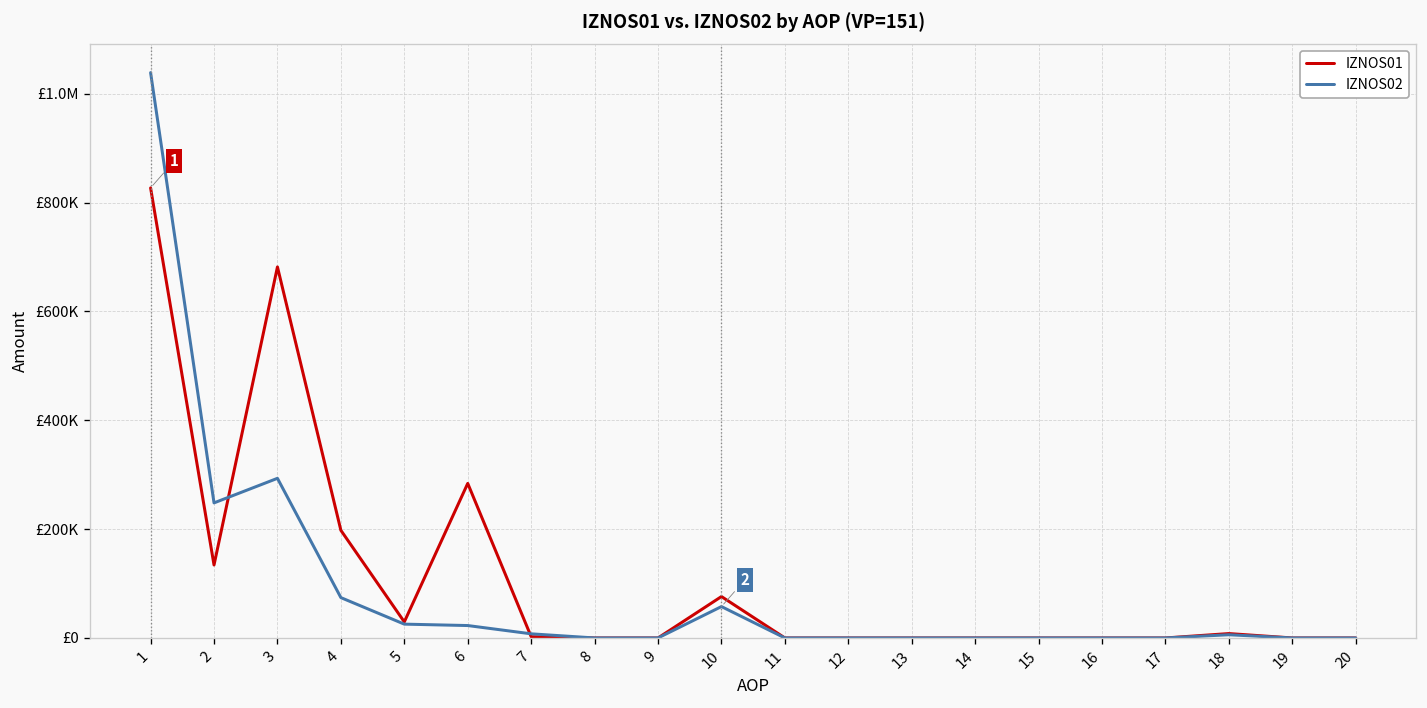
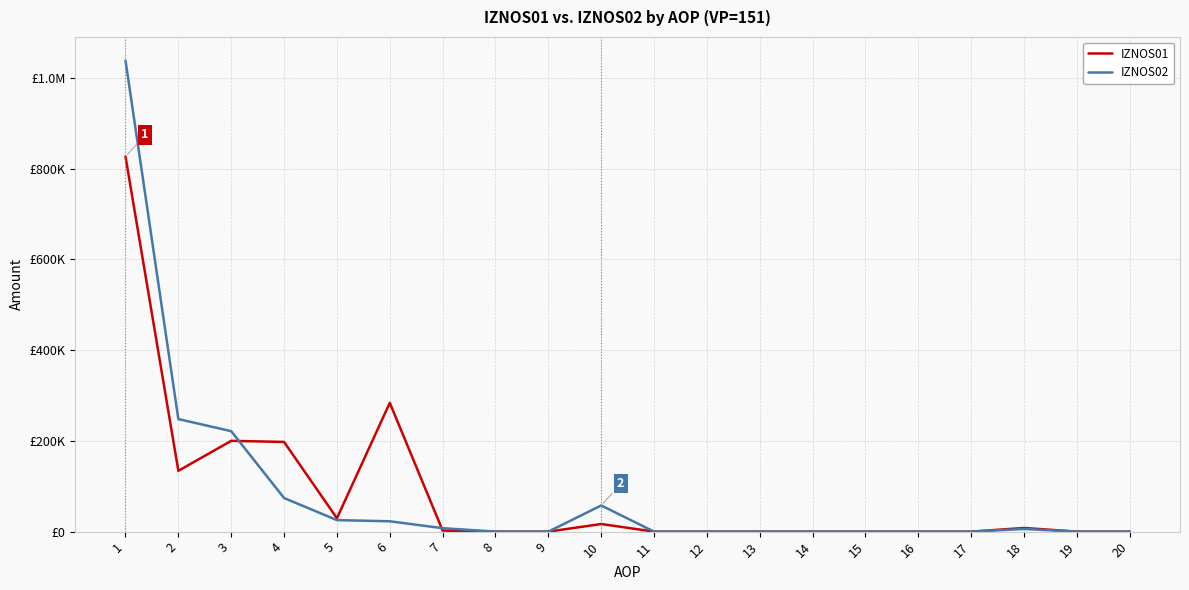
  {
    "IZNOS01": {
      "1": "£830000",
      "2": "£130000",
-     "3": "£680000",
+     "3": "£200000",
      "4": "£200000",
      "6": "£280000",
-     "10": "£80000"
+     "10": "£20000"
    },
    "IZNOS02": {
      "1": "£1040000",
      "2": "£250000",
-     "3": "£290000",
+     "3": "£220000",
      "4": "£70000",
      "6": "£20000",
      "10": "£60000"
    }
  }
